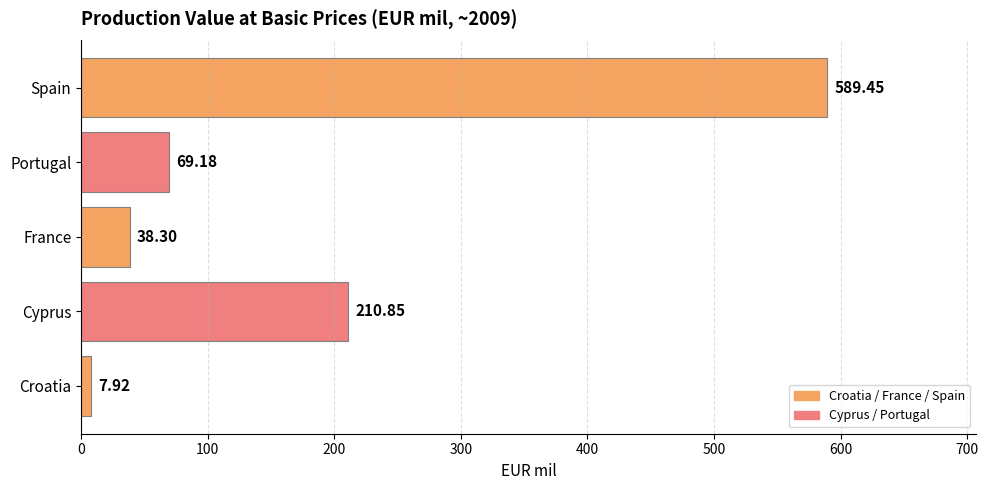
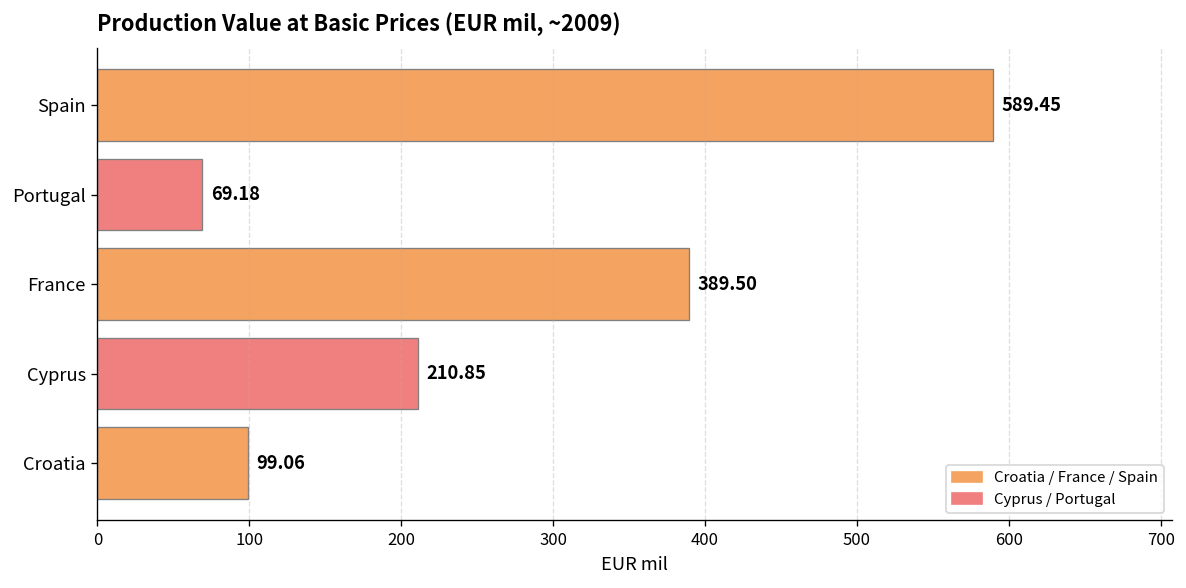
  {
    "Spain": 589.45,
    "Portugal": 69.18,
-   "France": 38.30,
+   "France": 389.50,
    "Cyprus": 210.85,
-   "Croatia": 7.92
+   "Croatia": 99.06
  }
